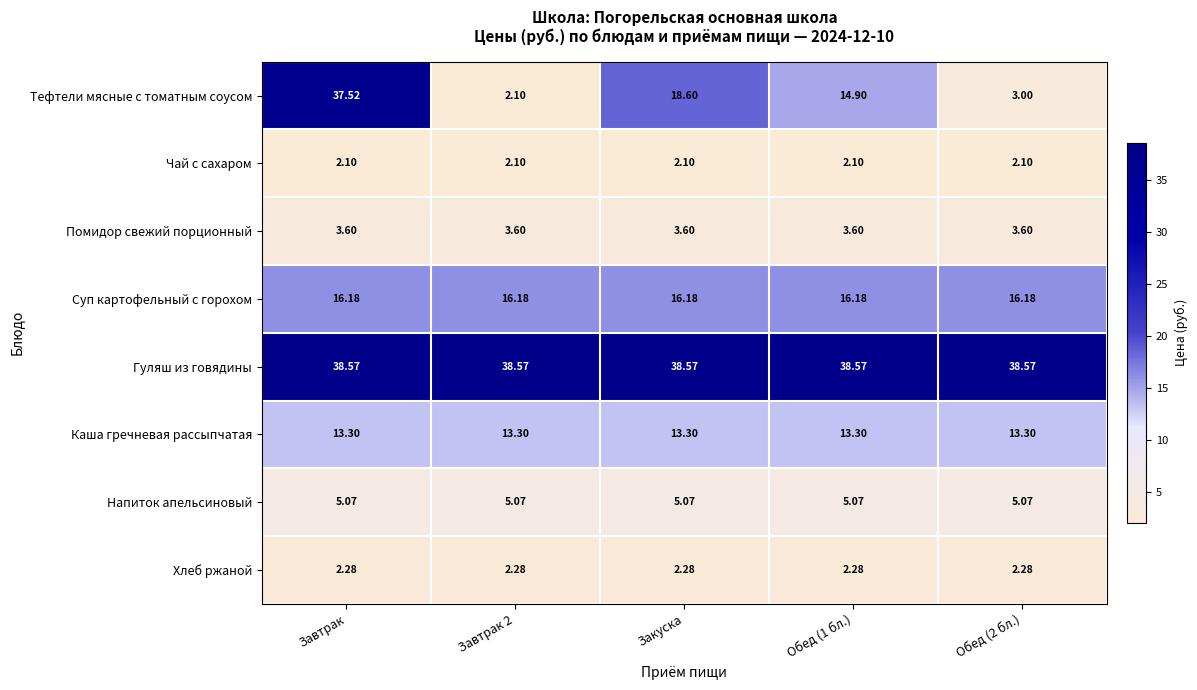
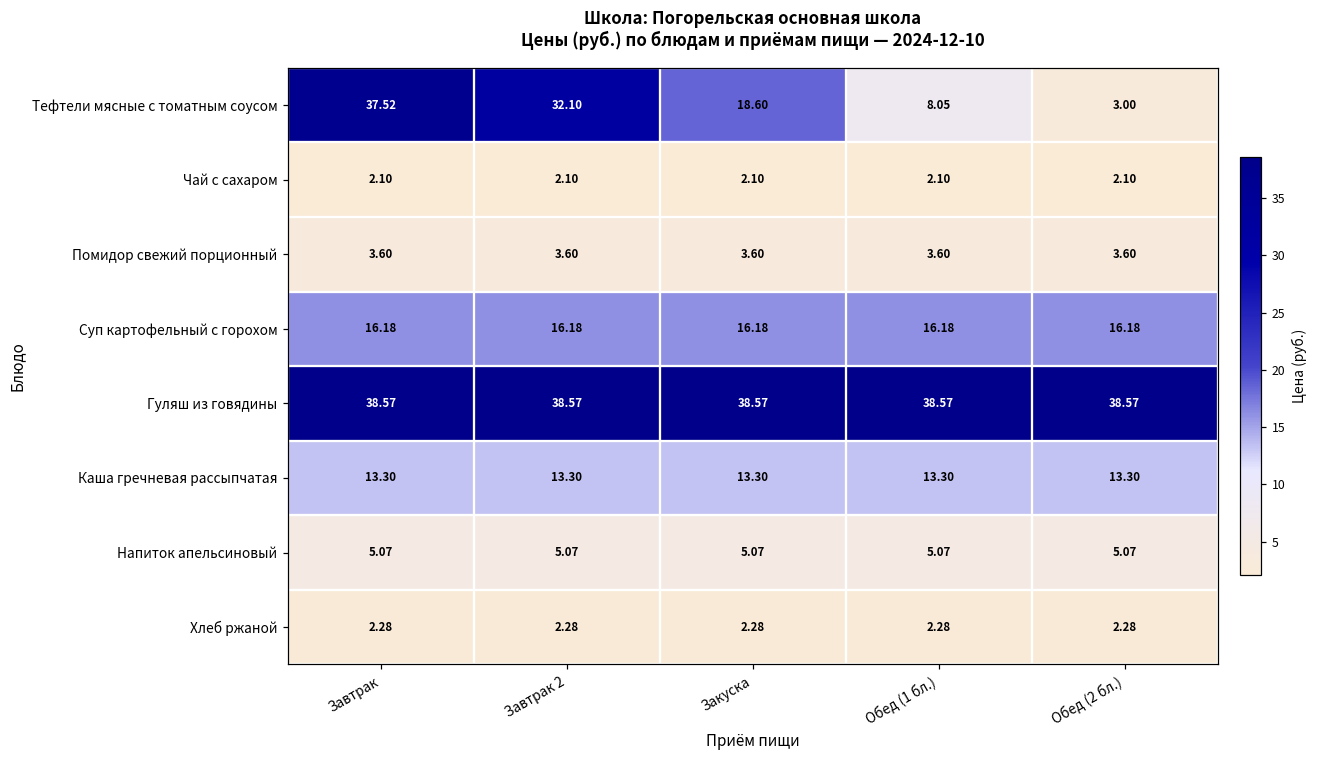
  {
    "Тефтели мясные с томатным соусом": {
      "Завтрак": 37.52,
-     "Завтрак 2": 2.10,
+     "Завтрак 2": 32.10,
      "Закуска": 18.60,
-     "Обед (1 бл.)": 14.90,
+     "Обед (1 бл.)": 8.05,
      "Обед (2 бл.)": 3.00
    },
    "Чай с сахаром": {
      "Завтрак": 2.10,
      "Завтрак 2": 2.10,
      "Закуска": 2.10,
      "Обед (1 бл.)": 2.10,
      "Обед (2 бл.)": 2.10
    },
    "Помидор свежий порционный": {
      "Завтрак": 3.60,
      "Завтрак 2": 3.60,
      "Закуска": 3.60,
      "Обед (1 бл.)": 3.60,
      "Обед (2 бл.)": 3.60
    },
    "Суп картофельный с горохом": {
      "Завтрак": 16.18,
      "Завтрак 2": 16.18,
      "Закуска": 16.18,
      "Обед (1 бл.)": 16.18,
      "Обед (2 бл.)": 16.18
    },
    "Гуляш из говядины": {
      "Завтрак": 38.57,
      "Завтрак 2": 38.57,
      "Закуска": 38.57,
      "Обед (1 бл.)": 38.57,
      "Обед (2 бл.)": 38.57
    },
    "Каша гречневая рассыпчатая": {
      "Завтрак": 13.30,
      "Завтрак 2": 13.30,
      "Закуска": 13.30,
      "Обед (1 бл.)": 13.30,
      "Обед (2 бл.)": 13.30
    },
    "Напиток апельсиновый": {
      "Завтрак": 5.07,
      "Завтрак 2": 5.07,
      "Закуска": 5.07,
      "Обед (1 бл.)": 5.07,
      "Обед (2 бл.)": 5.07
    },
    "Хлеб ржаной": {
      "Завтрак": 2.28,
      "Завтрак 2": 2.28,
      "Закуска": 2.28,
      "Обед (1 бл.)": 2.28,
      "Обед (2 бл.)": 2.28
    }
  }
